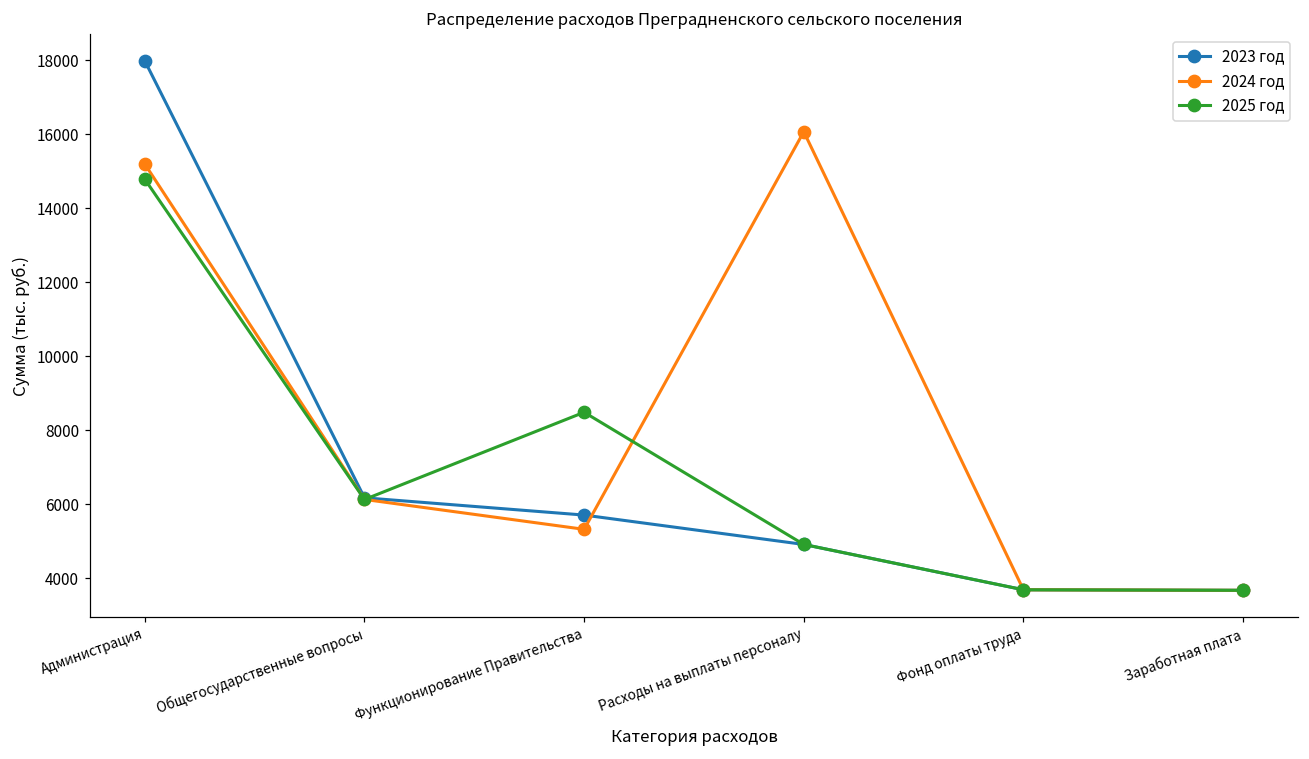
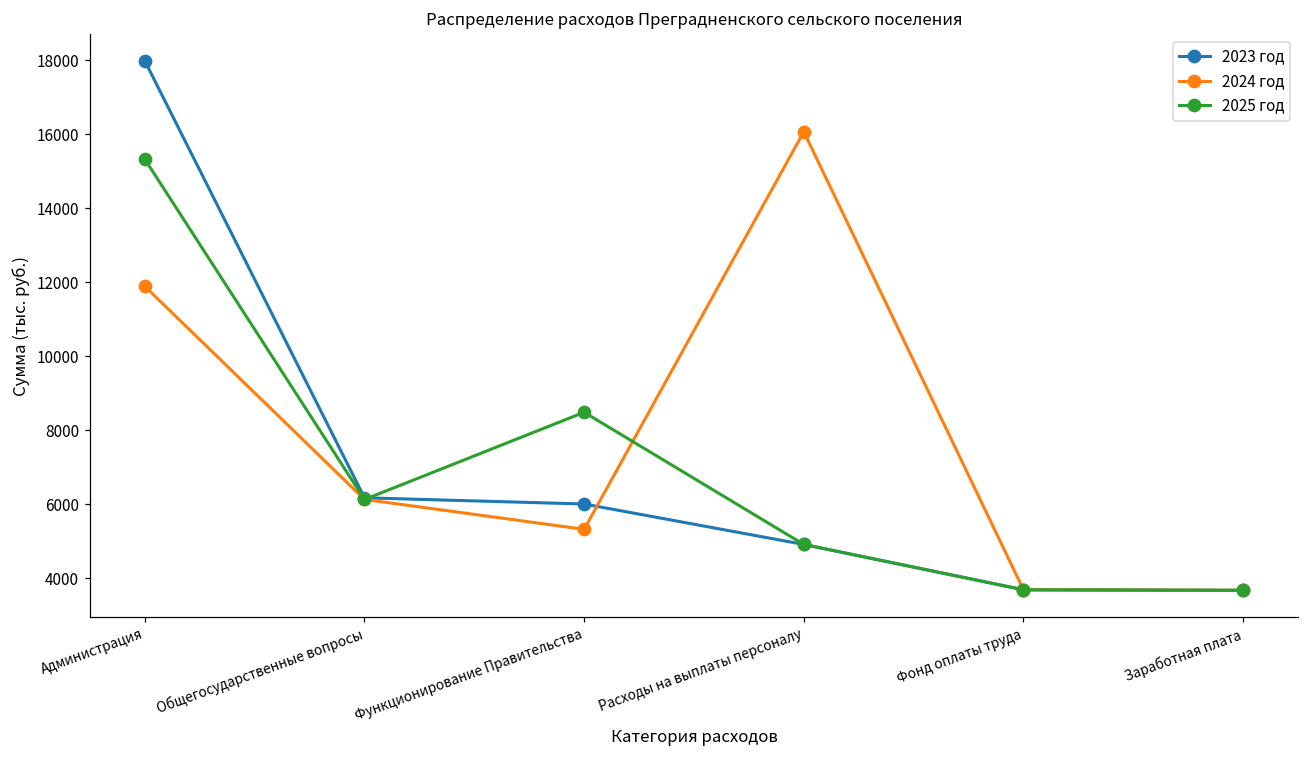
  {
    "2023 год": {
      "Администрация": 18000,
-     "Функционирование Правительства": 5700
+     "Функционирование Правительства": 6000
    },
    "2024 год": {
-     "Администрация": 15200,
+     "Администрация": 11900,
      "Функционирование Правительства": 5300,
      "Расходы на выплаты персоналу": 16100
    },
    "2025 год": {
-     "Администрация": 14800,
+     "Администрация": 15300,
      "Функционирование Правительства": 8500
    }
  }
